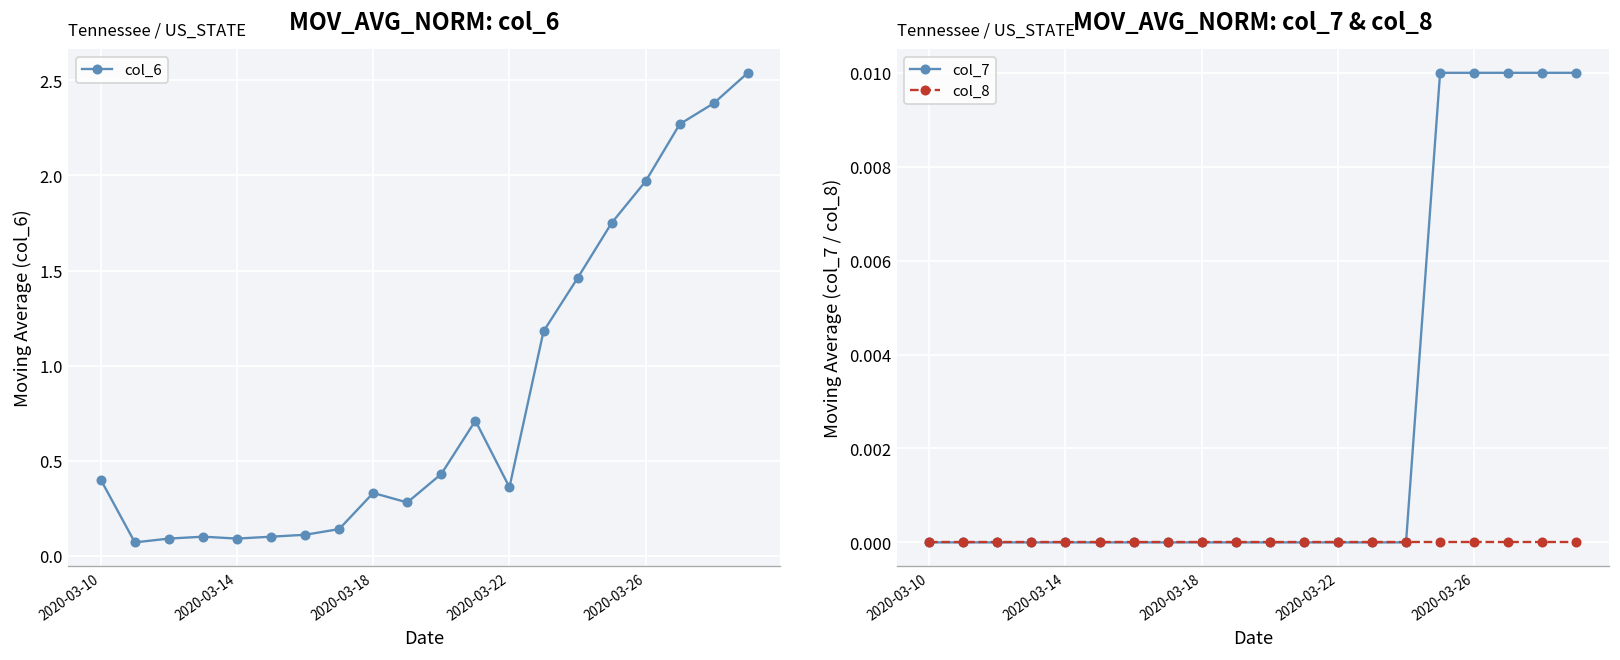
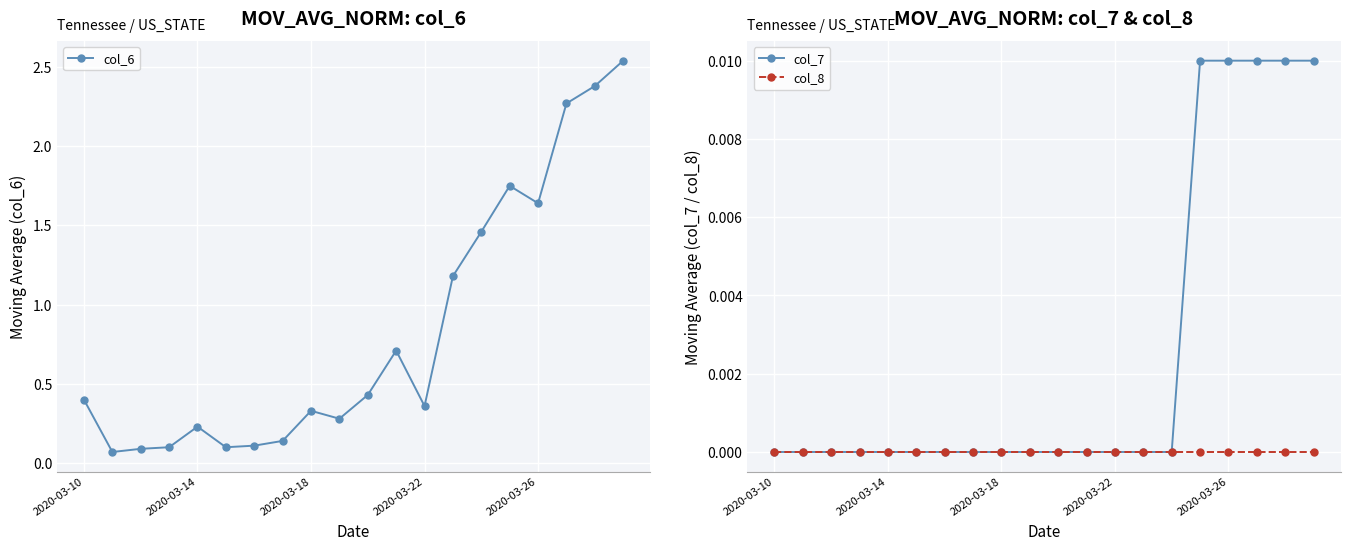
  {
    "MOV_AVG_NORM: col_6": {
      "2020-03-10": 0.40,
-     "2020-03-14": 0.09,
+     "2020-03-14": 0.23,
      "2020-03-18": 0.33,
      "2020-03-22": 0.36,
-     "2020-03-26": 1.97
+     "2020-03-26": 1.64
    },
    "MOV_AVG_NORM: col_7 & col_8": {
      "col_7": {
        "2020-03-26": 0.0100
      },
      "col_8": {
        "2020-03-26": 0.0000
      }
    }
  }
